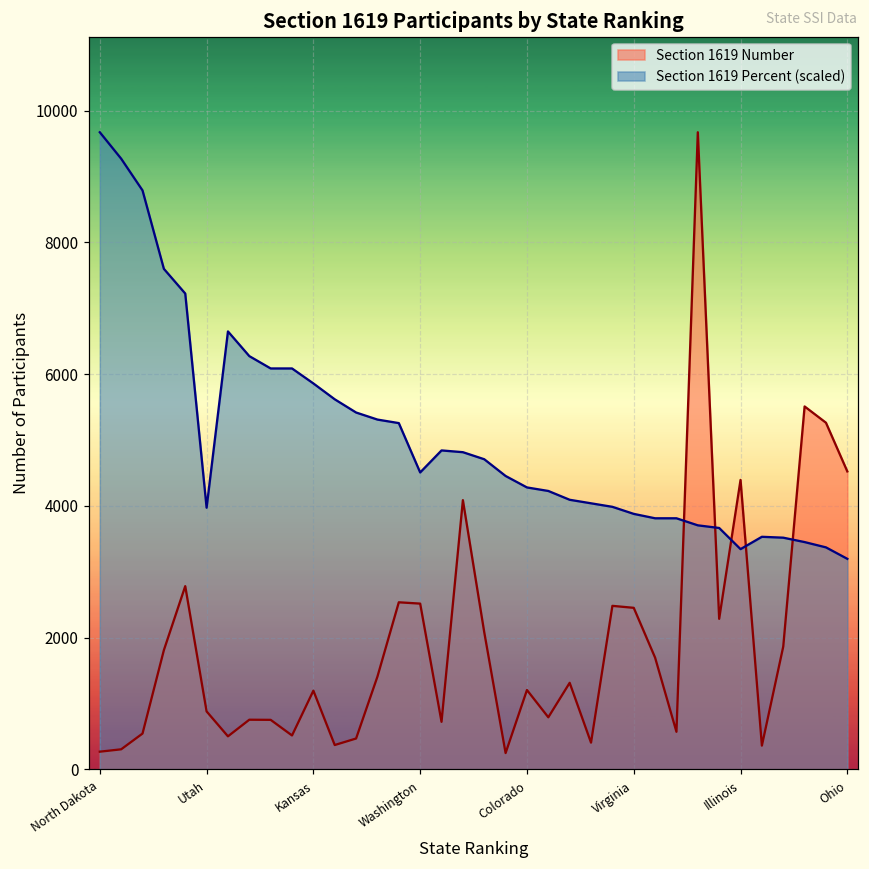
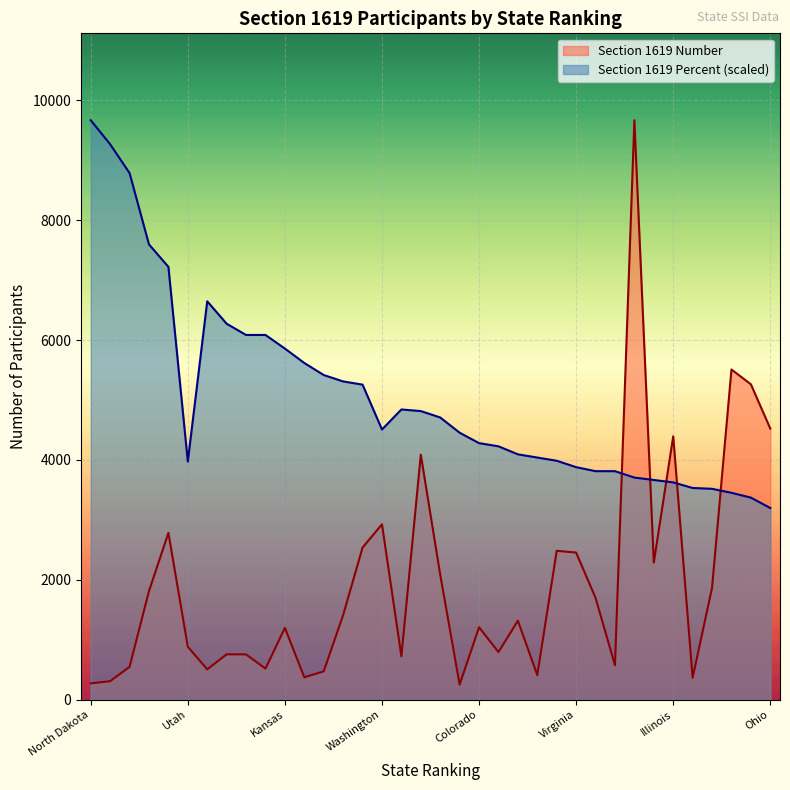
  {
    "Section 1619 Number": {
      "North Dakota": 300,
      "Utah": 900,
      "Kansas": 1200,
-     "Washington": 2500,
+     "Washington": 2900,
      "Colorado": 1200,
      "Virginia": 2500,
      "Illinois": 4400,
      "Ohio": 4500
    },
    "Section 1619 Percent (scaled)": {
      "North Dakota": 9700,
      "Utah": 4000,
      "Kansas": 5900,
      "Washington": 4500,
      "Colorado": 4300,
      "Virginia": 3900,
-     "Illinois": 3300,
+     "Illinois": 3600,
      "Ohio": 3200
    }
  }
